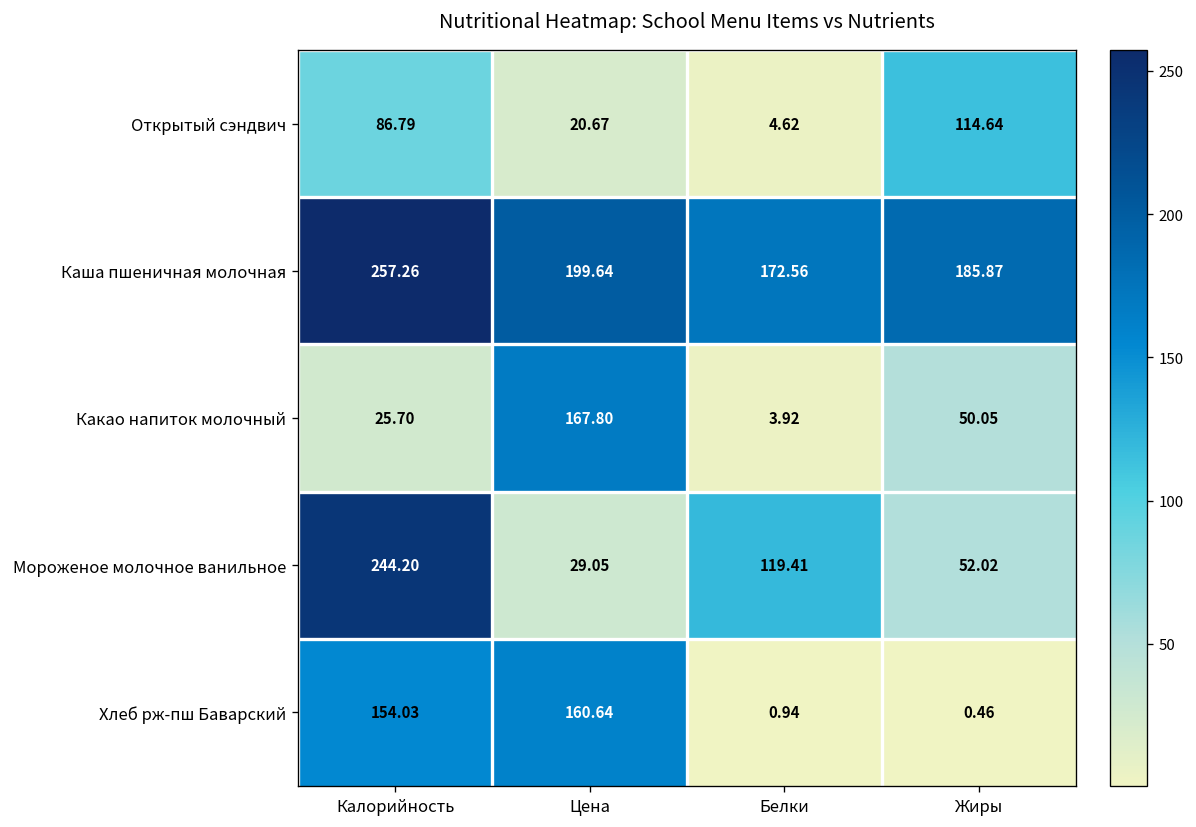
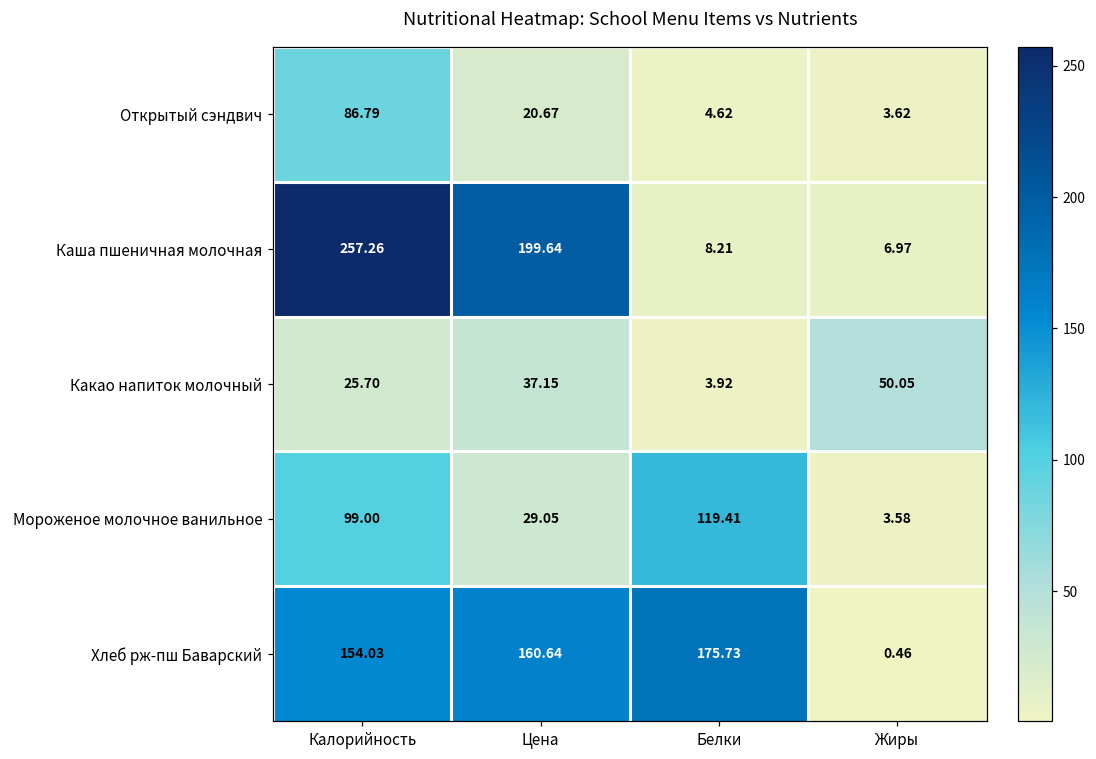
  {
    "Открытый сэндвич": {
      "Калорийность": 86.79,
      "Цена": 20.67,
      "Белки": 4.62,
-     "Жиры": 114.64
+     "Жиры": 3.62
    },
    "Каша пшеничная молочная": {
      "Калорийность": 257.26,
      "Цена": 199.64,
-     "Белки": 172.56,
-     "Жиры": 185.87
+     "Белки": 8.21,
+     "Жиры": 6.97
    },
    "Какао напиток молочный": {
      "Калорийность": 25.70,
-     "Цена": 167.80,
+     "Цена": 37.15,
      "Белки": 3.92,
      "Жиры": 50.05
    },
    "Мороженое молочное ванильное": {
-     "Калорийность": 244.20,
+     "Калорийность": 99.00,
      "Цена": 29.05,
      "Белки": 119.41,
-     "Жиры": 52.02
+     "Жиры": 3.58
    },
    "Хлеб рж-пш Баварский": {
      "Калорийность": 154.03,
      "Цена": 160.64,
-     "Белки": 0.94,
+     "Белки": 175.73,
      "Жиры": 0.46
    }
  }
